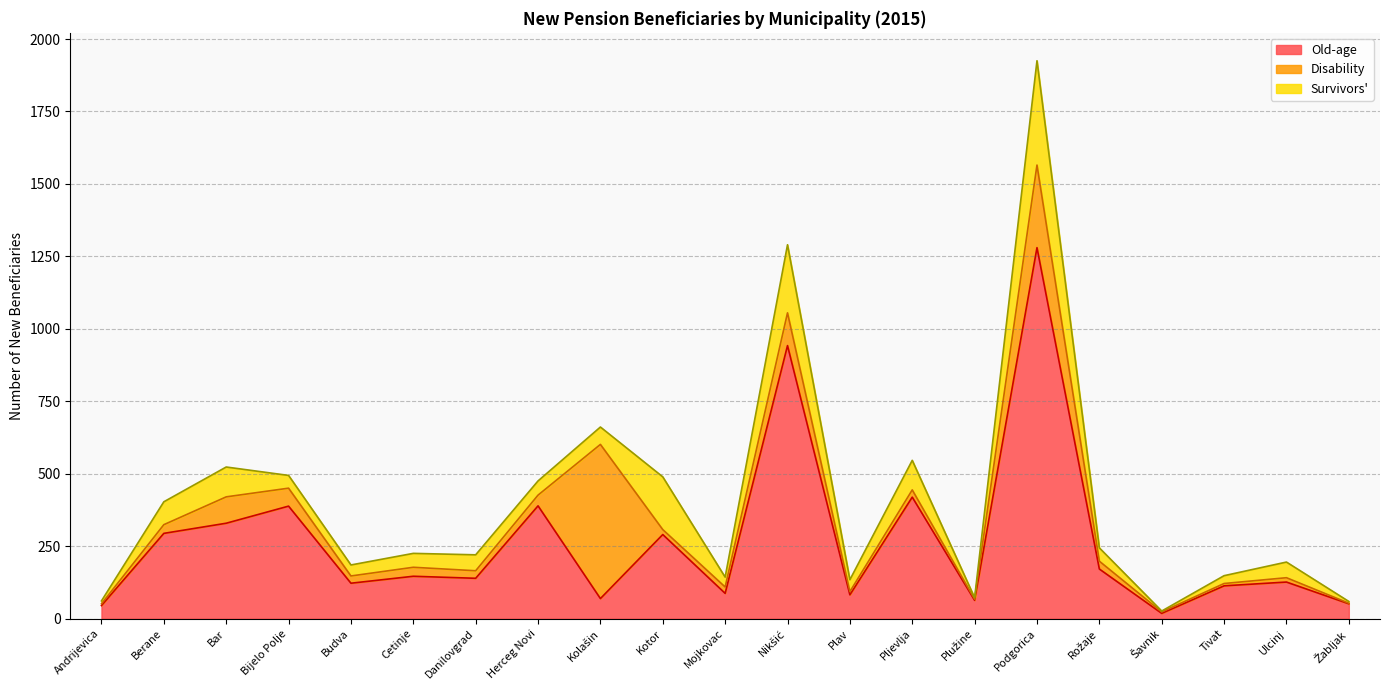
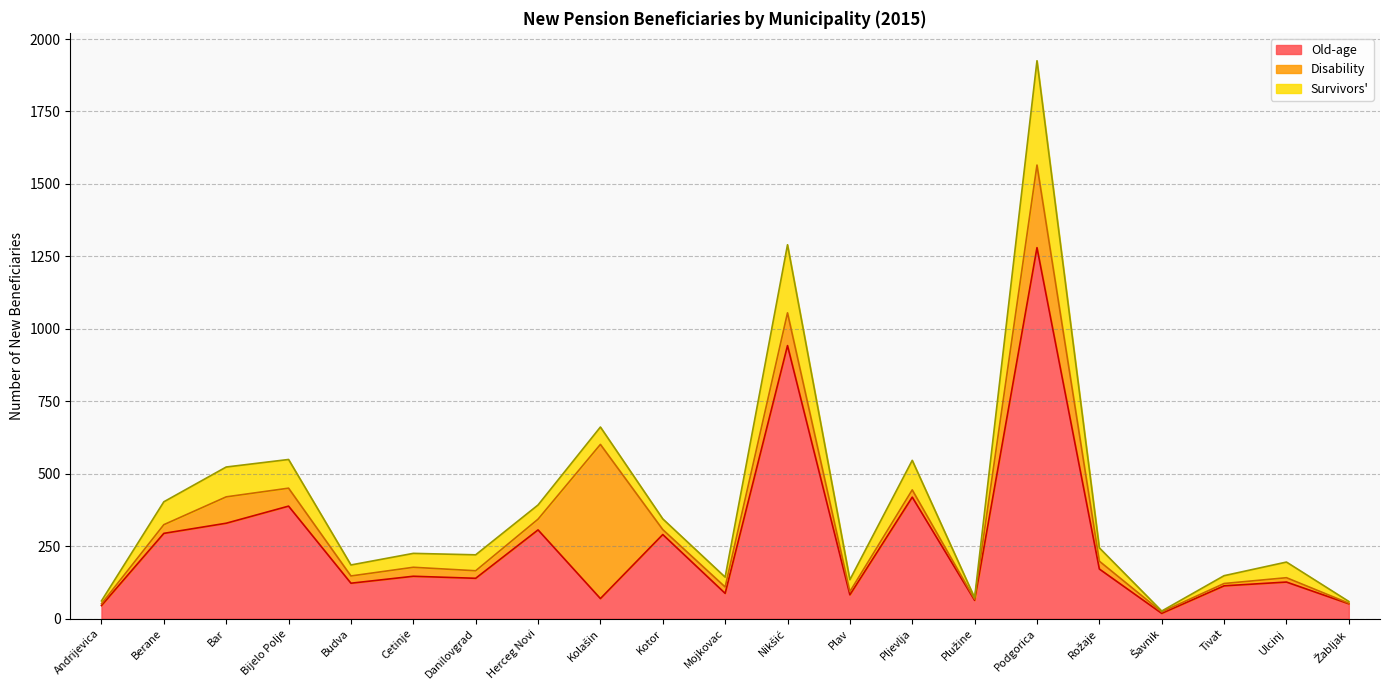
  {
    "Old-age": {
      "Berane": 290,
      "Bar": 330,
      "Bijelo Polje": 390,
      "Budva": 120,
      "Cetinje": 150,
      "Danilovgrad": 140,
-     "Herceg Novi": 390,
+     "Herceg Novi": 310,
      "Kolašin": 70,
      "Kotor": 290,
      "Mojkovac": 90,
      "Nikšić": 940,
      "Plav": 80,
      "Pljevlja": 420,
      "Podgorica": 1280,
      "Rožaje": 170,
      "Ulcinj": 130
    },
    "Disability": {
      "Berane": 30,
      "Bar": 90,
      "Bijelo Polje": 60,
      "Budva": 30,
      "Cetinje": 30,
      "Danilovgrad": 30,
      "Herceg Novi": 40,
      "Kolašin": 530,
      "Kotor": 20,
      "Mojkovac": 20,
      "Nikšić": 110,
      "Plav": 10,
      "Pljevlja": 30,
      "Podgorica": 290,
      "Rožaje": 30,
      "Ulcinj": 20
    },
    "Survivors'": {
      "Andrijevica": 10,
      "Berane": 80,
      "Bar": 100,
-     "Bijelo Polje": 40,
+     "Bijelo Polje": 100,
      "Budva": 40,
      "Cetinje": 50,
      "Danilovgrad": 60,
      "Herceg Novi": 50,
      "Kolašin": 60,
-     "Kotor": 180,
+     "Kotor": 40,
      "Mojkovac": 30,
      "Nikšić": 240,
      "Plav": 40,
      "Pljevlja": 100,
      "Podgorica": 360,
      "Rožaje": 50,
      "Tivat": 30,
      "Ulcinj": 50
    }
  }
